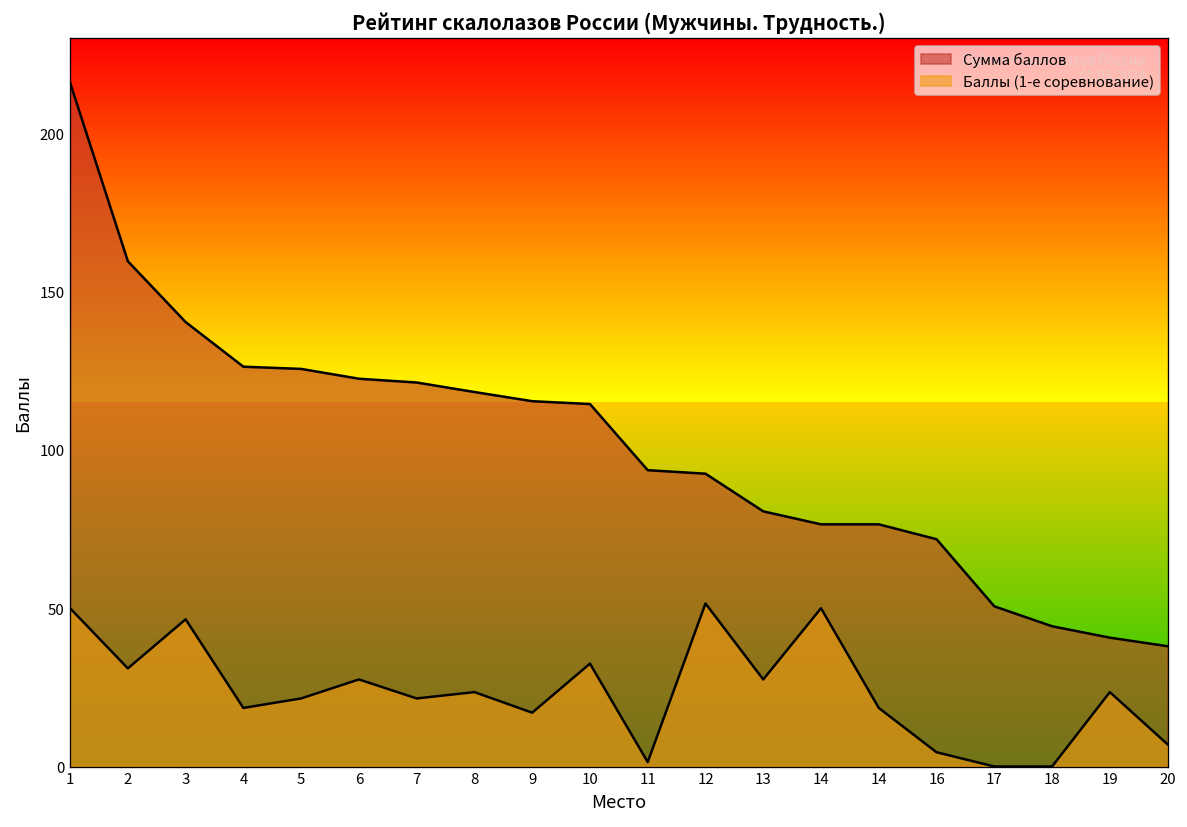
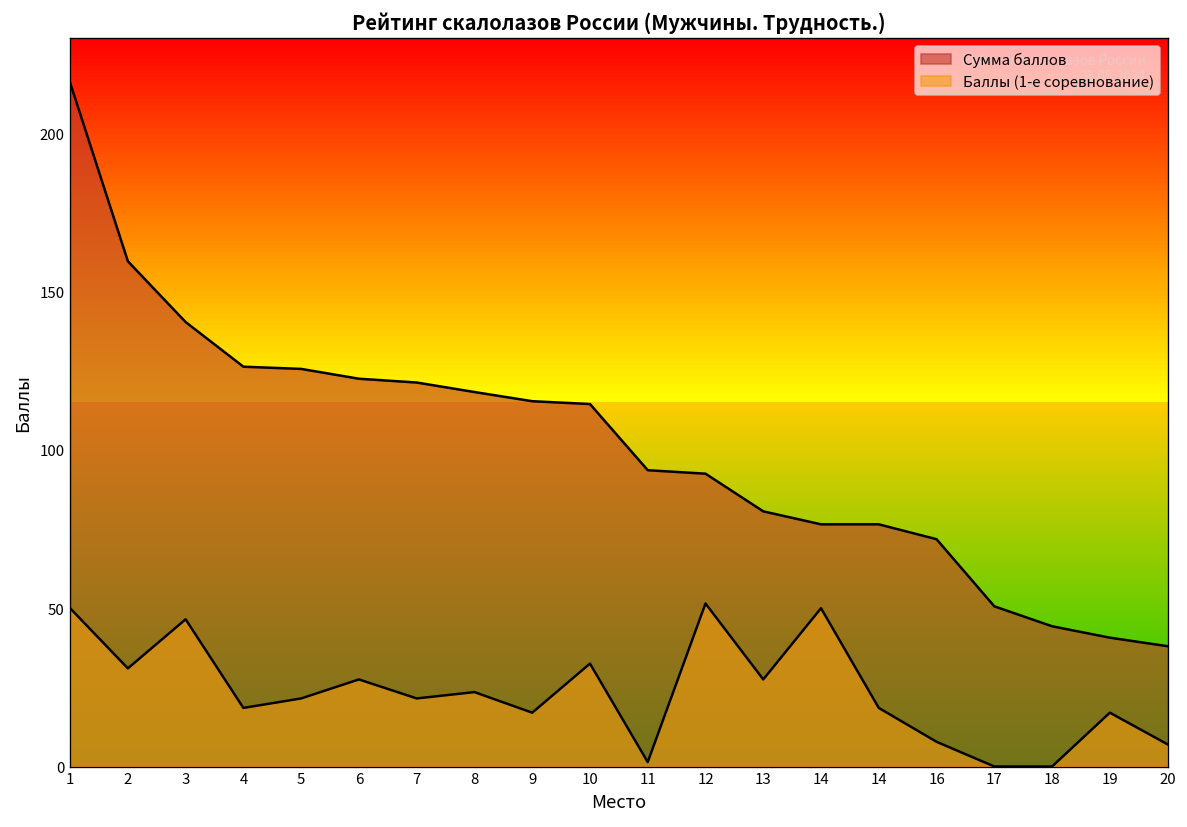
  {
    "Сумма баллов": {
      "1": 216,
      "2": 160,
      "3": 140,
      "4": 126,
      "5": 126,
      "6": 123,
      "7": 121,
      "8": 118,
      "9": 115,
      "10": 115,
      "11": 94,
      "12": 93,
      "13": 81,
      "16": 72,
      "17": 51,
      "18": 44,
      "19": 41,
      "20": 38
    },
    "Баллы (1-е соревнование)": {
      "1": 50,
      "2": 31,
      "3": 47,
      "4": 19,
      "5": 22,
      "6": 28,
      "7": 22,
      "8": 24,
      "9": 17,
      "10": 33,
      "11": 1,
      "12": 52,
      "13": 28,
-     "16": 5,
+     "16": 8,
      "17": 0,
      "18": 0,
-     "19": 24,
+     "19": 17,
      "20": 7
    }
  }
